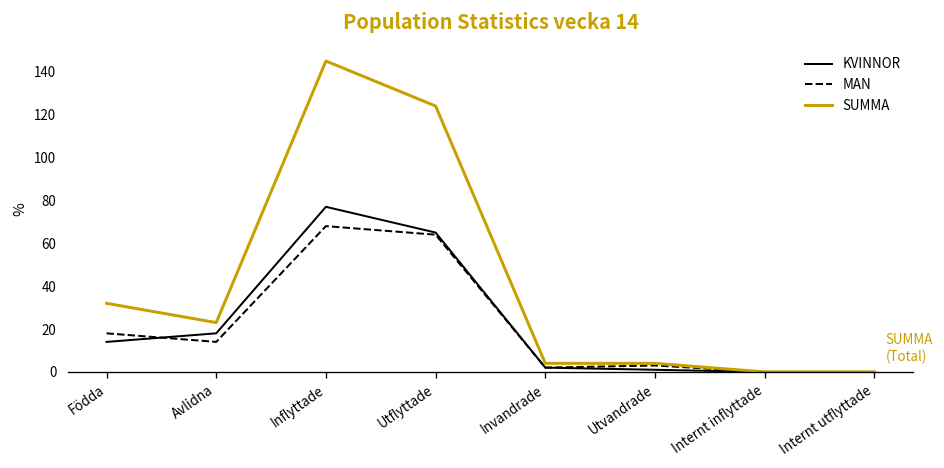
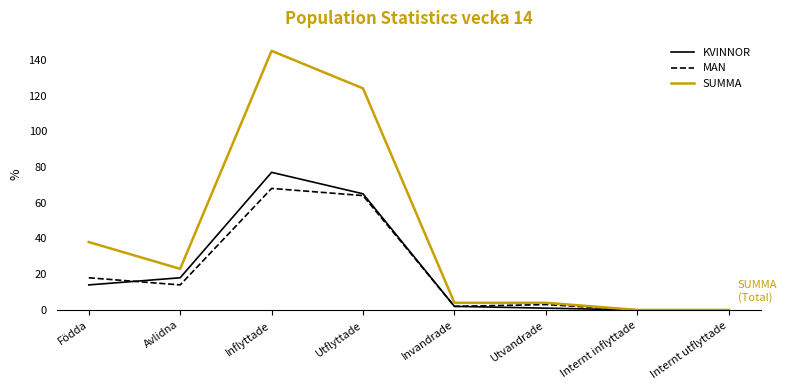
  {
    "SUMMA": {
-     "Födda": 32,
+     "Födda": 38,
      "Avlidna": 23,
      "Inflyttade": 145,
      "Utflyttade": 124,
      "Invandrade": 4
    }
  }
